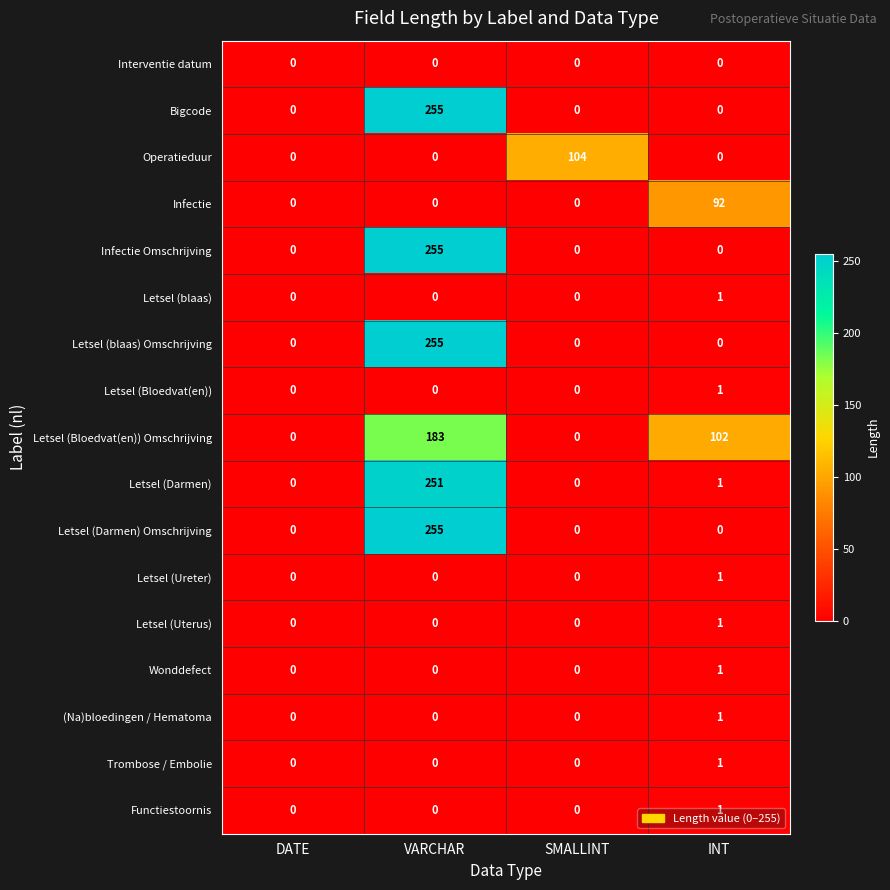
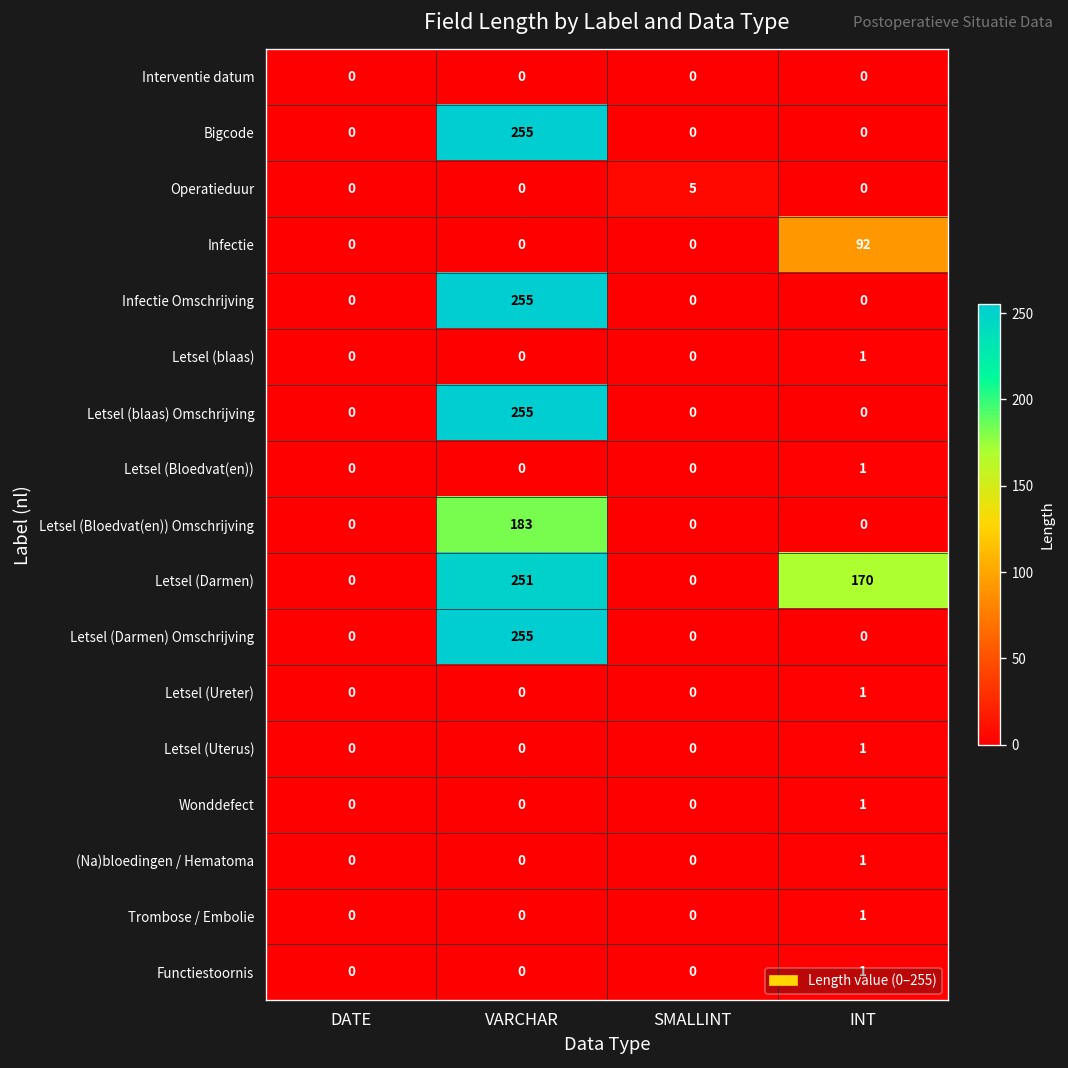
  {
    "Interventie datum": {
      "DATE": 0,
      "VARCHAR": 0,
      "SMALLINT": 0,
      "INT": 0
    },
    "Bigcode": {
      "DATE": 0,
      "VARCHAR": 255,
      "SMALLINT": 0,
      "INT": 0
    },
    "Operatieduur": {
      "DATE": 0,
      "VARCHAR": 0,
-     "SMALLINT": 104,
+     "SMALLINT": 5,
      "INT": 0
    },
    "Infectie": {
      "DATE": 0,
      "VARCHAR": 0,
      "SMALLINT": 0,
      "INT": 92
    },
    "Infectie Omschrijving": {
      "DATE": 0,
      "VARCHAR": 255,
      "SMALLINT": 0,
      "INT": 0
    },
    "Letsel (blaas)": {
      "DATE": 0,
      "VARCHAR": 0,
      "SMALLINT": 0,
      "INT": 1
    },
    "Letsel (blaas) Omschrijving": {
      "DATE": 0,
      "VARCHAR": 255,
      "SMALLINT": 0,
      "INT": 0
    },
    "Letsel (Bloedvat(en))": {
      "DATE": 0,
      "VARCHAR": 0,
      "SMALLINT": 0,
      "INT": 1
    },
    "Letsel (Bloedvat(en)) Omschrijving": {
      "DATE": 0,
      "VARCHAR": 183,
      "SMALLINT": 0,
-     "INT": 102
+     "INT": 0
    },
    "Letsel (Darmen)": {
      "DATE": 0,
      "VARCHAR": 251,
      "SMALLINT": 0,
-     "INT": 1
+     "INT": 170
    },
    "Letsel (Darmen) Omschrijving": {
      "DATE": 0,
      "VARCHAR": 255,
      "SMALLINT": 0,
      "INT": 0
    },
    "Letsel (Ureter)": {
      "DATE": 0,
      "VARCHAR": 0,
      "SMALLINT": 0,
      "INT": 1
    },
    "Letsel (Uterus)": {
      "DATE": 0,
      "VARCHAR": 0,
      "SMALLINT": 0,
      "INT": 1
    },
    "Wonddefect": {
      "DATE": 0,
      "VARCHAR": 0,
      "SMALLINT": 0,
      "INT": 1
    },
    "(Na)bloedingen / Hematoma": {
      "DATE": 0,
      "VARCHAR": 0,
      "SMALLINT": 0,
      "INT": 1
    },
    "Trombose / Embolie": {
      "DATE": 0,
      "VARCHAR": 0,
      "SMALLINT": 0,
      "INT": 1
    },
    "Functiestoornis": {
      "DATE": 0,
      "VARCHAR": 0,
      "SMALLINT": 0
    }
  }
